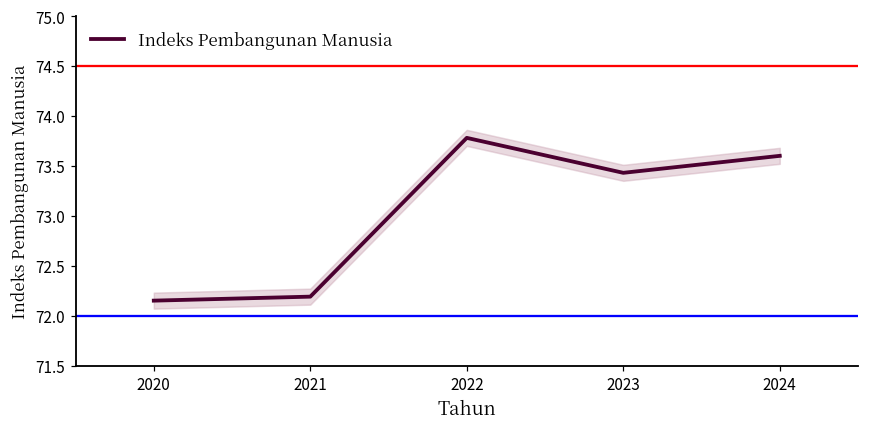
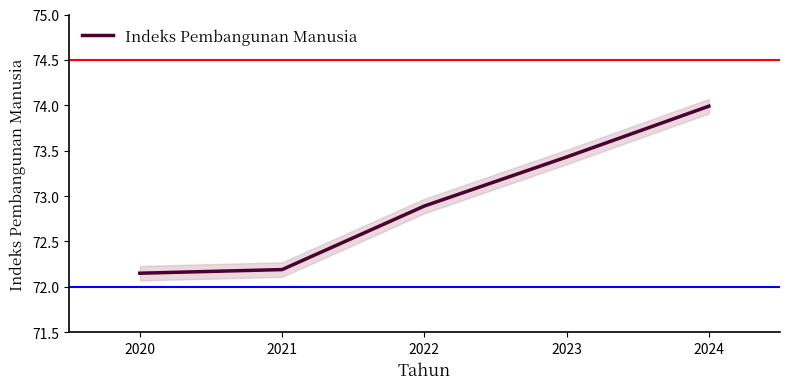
  {
    "Indeks Pembangunan Manusia": {
      "2020": 72.2,
      "2021": 72.2,
-     "2022": 73.8,
+     "2022": 72.9,
      "2023": 73.4,
-     "2024": 73.6
+     "2024": 74.0
    }
  }
